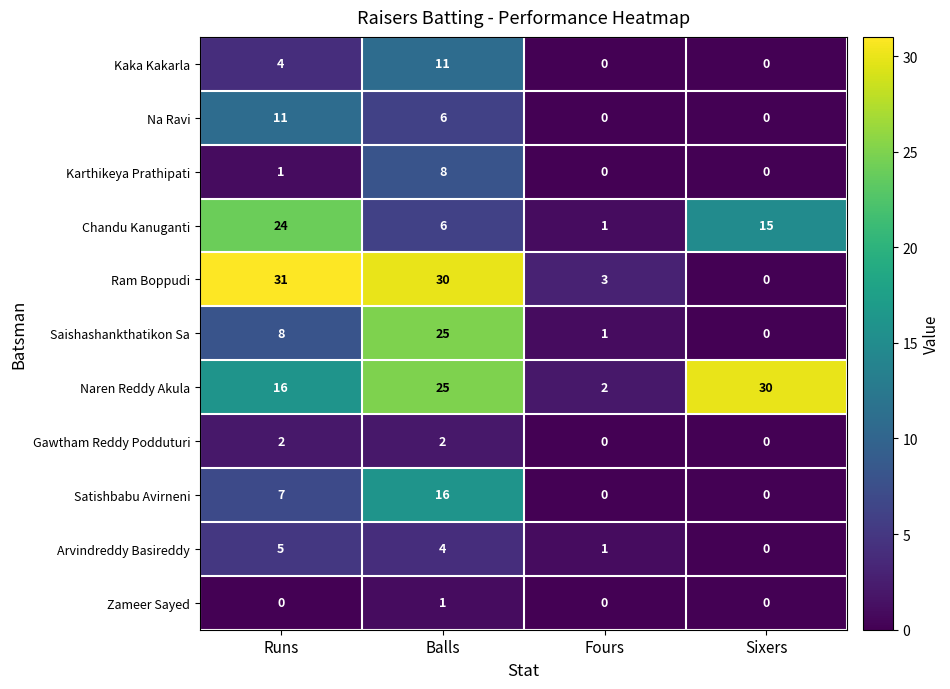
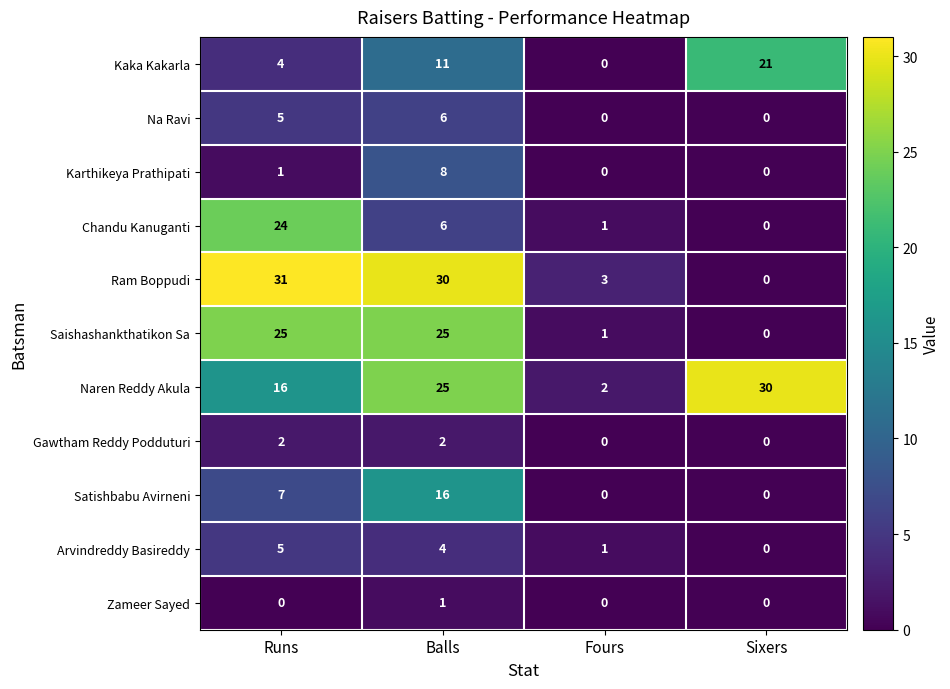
  {
    "Kaka Kakarla": {
      "Runs": 4,
      "Balls": 11,
      "Fours": 0,
-     "Sixers": 0
+     "Sixers": 21
    },
    "Na Ravi": {
-     "Runs": 11,
+     "Runs": 5,
      "Balls": 6,
      "Fours": 0,
      "Sixers": 0
    },
    "Karthikeya Prathipati": {
      "Runs": 1,
      "Balls": 8,
      "Fours": 0,
      "Sixers": 0
    },
    "Chandu Kanuganti": {
      "Runs": 24,
      "Balls": 6,
      "Fours": 1,
-     "Sixers": 15
+     "Sixers": 0
    },
    "Ram Boppudi": {
      "Runs": 31,
      "Balls": 30,
      "Fours": 3,
      "Sixers": 0
    },
    "Saishashankthatikon Sa": {
-     "Runs": 8,
+     "Runs": 25,
      "Balls": 25,
      "Fours": 1,
      "Sixers": 0
    },
    "Naren Reddy Akula": {
      "Runs": 16,
      "Balls": 25,
      "Fours": 2,
      "Sixers": 30
    },
    "Gawtham Reddy Podduturi": {
      "Runs": 2,
      "Balls": 2,
      "Fours": 0,
      "Sixers": 0
    },
    "Satishbabu Avirneni": {
      "Runs": 7,
      "Balls": 16,
      "Fours": 0,
      "Sixers": 0
    },
    "Arvindreddy Basireddy": {
      "Runs": 5,
      "Balls": 4,
      "Fours": 1,
      "Sixers": 0
    },
    "Zameer Sayed": {
      "Runs": 0,
      "Balls": 1,
      "Fours": 0,
      "Sixers": 0
    }
  }
